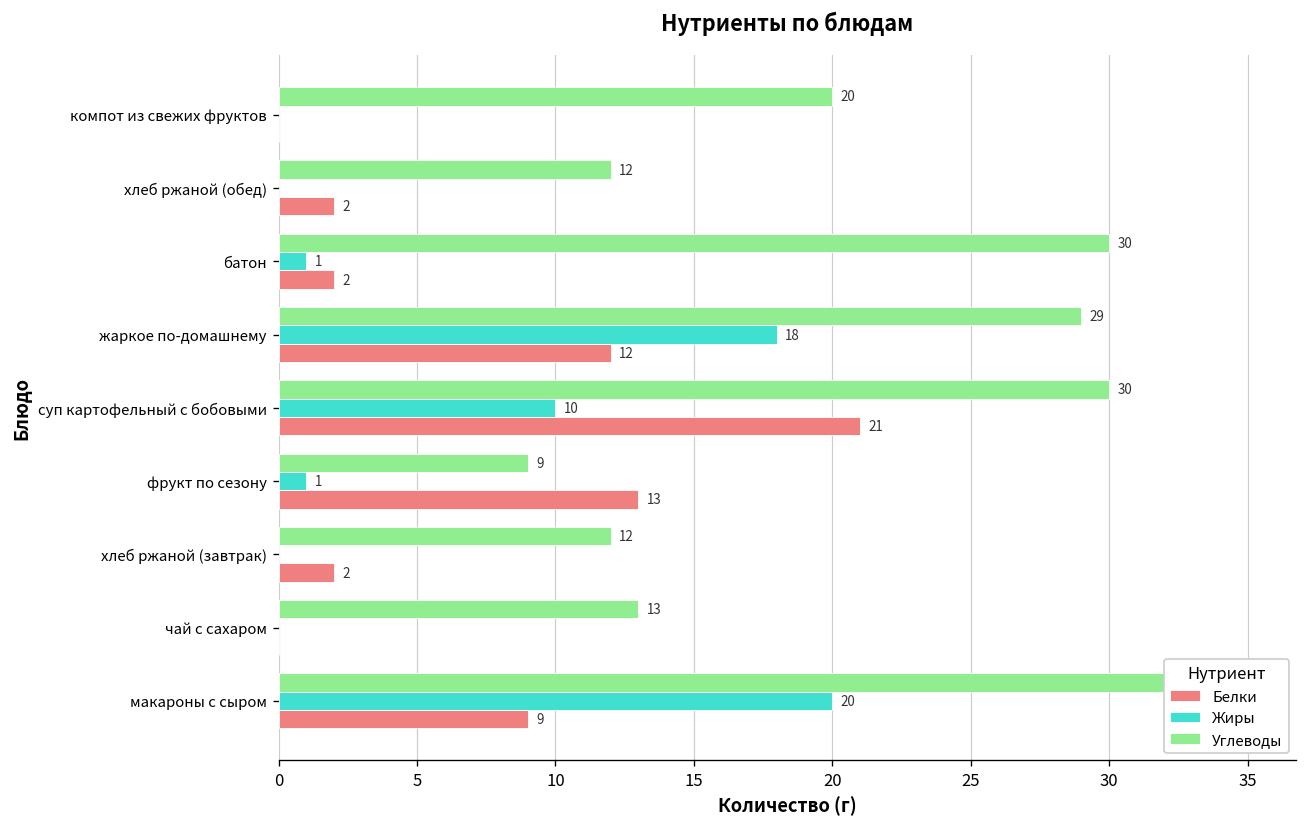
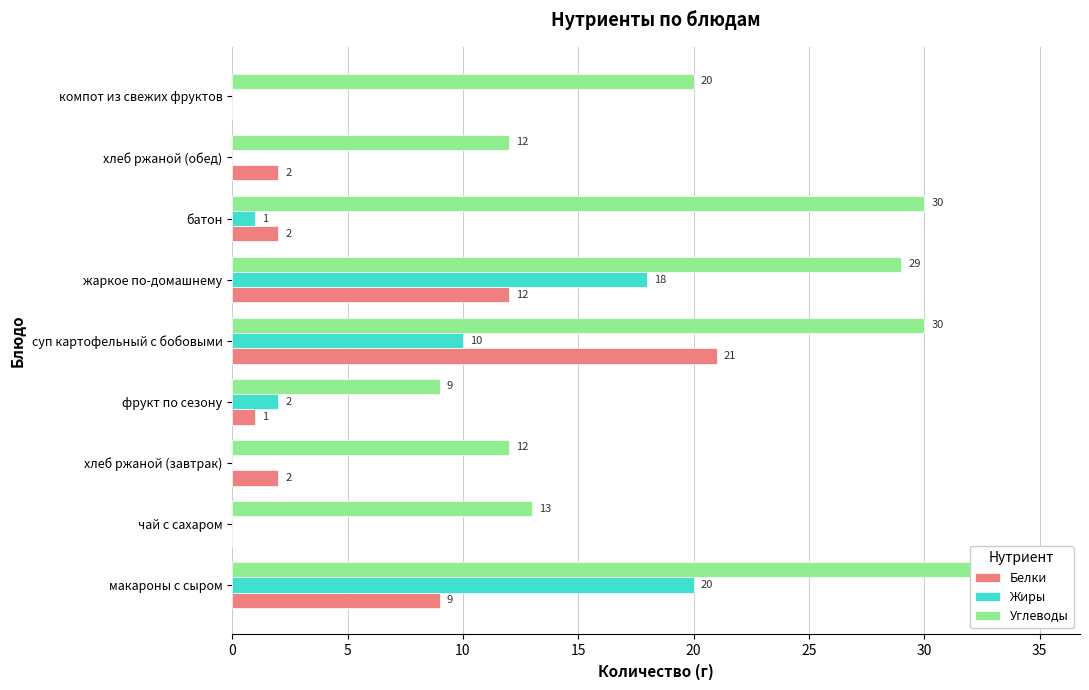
  {
    "Белки": {
      "хлеб ржаной (обед)": 2,
      "батон": 2,
      "жаркое по-домашнему": 12,
      "суп картофельный с бобовыми": 21,
-     "фрукт по сезону": 13,
+     "фрукт по сезону": 1,
      "хлеб ржаной (завтрак)": 2,
      "макароны с сыром": 9
    },
    "Жиры": {
      "батон": 1,
      "жаркое по-домашнему": 18,
      "суп картофельный с бобовыми": 10,
-     "фрукт по сезону": 1,
+     "фрукт по сезону": 2,
      "макароны с сыром": 20
    },
    "Углеводы": {
      "компот из свежих фруктов": 20,
      "хлеб ржаной (обед)": 12,
      "батон": 30,
      "жаркое по-домашнему": 29,
      "суп картофельный с бобовыми": 30,
      "фрукт по сезону": 9,
      "хлеб ржаной (завтрак)": 12,
      "чай с сахаром": 13
    }
  }
